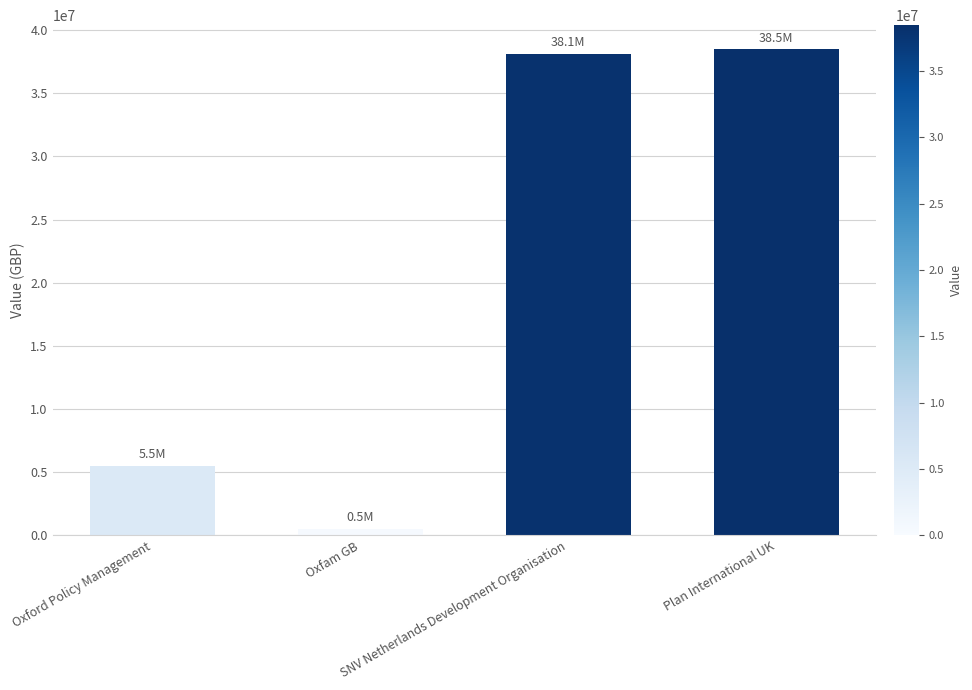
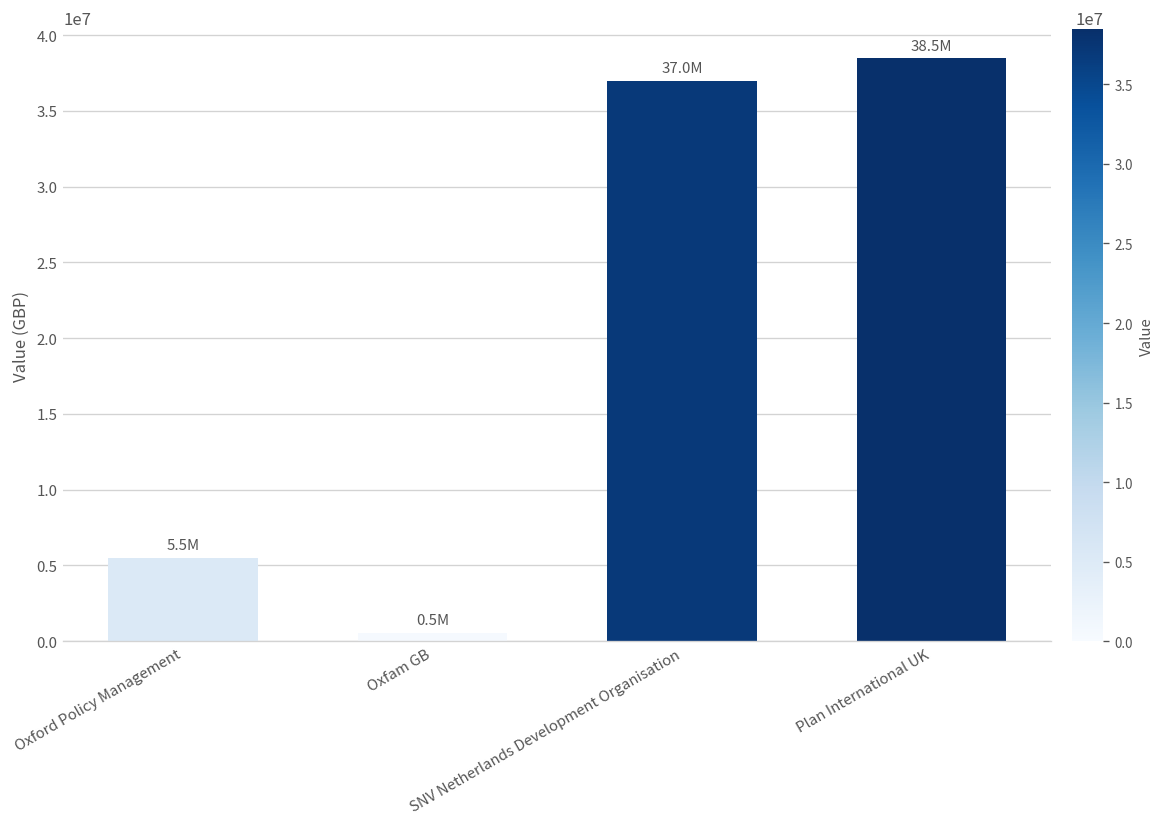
  {
    "Oxford Policy Management": "5.5M",
    "Oxfam GB": "0.5M",
-   "SNV Netherlands Development Organisation": "38.1M",
+   "SNV Netherlands Development Organisation": "37.0M",
    "Plan International UK": "38.5M"
  }
